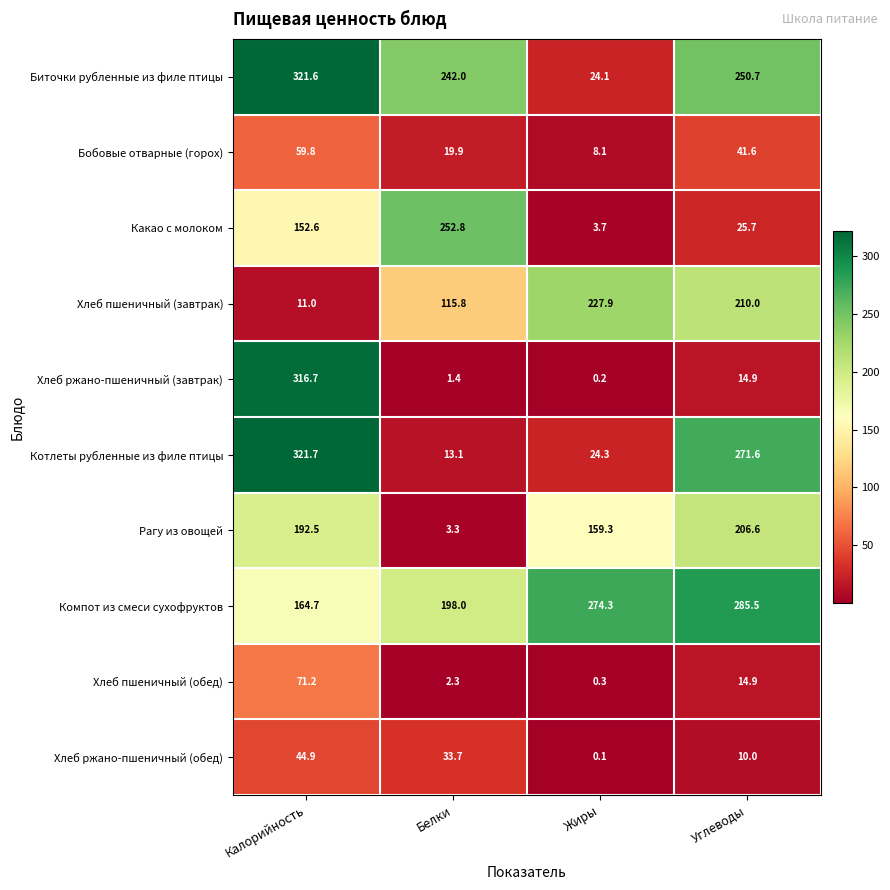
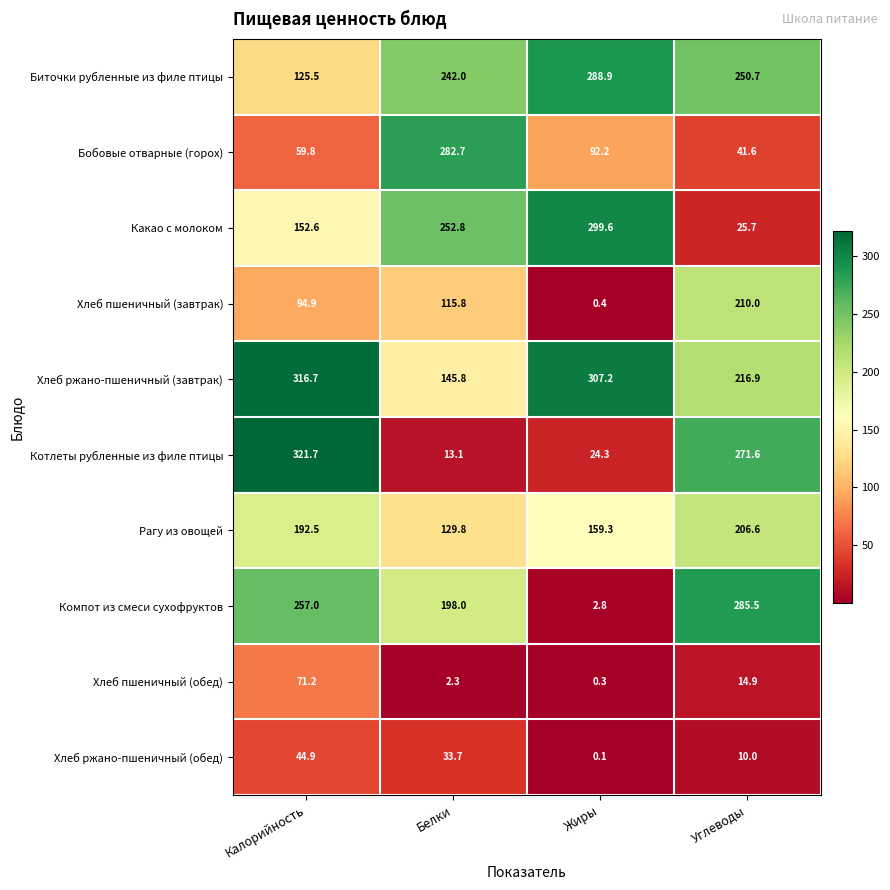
  {
    "Биточки рубленные из филе птицы": {
-     "Калорийность": 321.6,
+     "Калорийность": 125.5,
      "Белки": 242.0,
-     "Жиры": 24.1,
+     "Жиры": 288.9,
      "Углеводы": 250.7
    },
    "Бобовые отварные (горох)": {
      "Калорийность": 59.8,
-     "Белки": 19.9,
-     "Жиры": 8.1,
+     "Белки": 282.7,
+     "Жиры": 92.2,
      "Углеводы": 41.6
    },
    "Какао с молоком": {
      "Калорийность": 152.6,
      "Белки": 252.8,
-     "Жиры": 3.7,
+     "Жиры": 299.6,
      "Углеводы": 25.7
    },
    "Хлеб пшеничный (завтрак)": {
-     "Калорийность": 11.0,
+     "Калорийность": 94.9,
      "Белки": 115.8,
-     "Жиры": 227.9,
+     "Жиры": 0.4,
      "Углеводы": 210.0
    },
    "Хлеб ржано-пшеничный (завтрак)": {
      "Калорийность": 316.7,
-     "Белки": 1.4,
-     "Жиры": 0.2,
-     "Углеводы": 14.9
+     "Белки": 145.8,
+     "Жиры": 307.2,
+     "Углеводы": 216.9
    },
    "Котлеты рубленные из филе птицы": {
      "Калорийность": 321.7,
      "Белки": 13.1,
      "Жиры": 24.3,
      "Углеводы": 271.6
    },
    "Рагу из овощей": {
      "Калорийность": 192.5,
-     "Белки": 3.3,
+     "Белки": 129.8,
      "Жиры": 159.3,
      "Углеводы": 206.6
    },
    "Компот из смеси сухофруктов": {
-     "Калорийность": 164.7,
+     "Калорийность": 257.0,
      "Белки": 198.0,
-     "Жиры": 274.3,
+     "Жиры": 2.8,
      "Углеводы": 285.5
    },
    "Хлеб пшеничный (обед)": {
      "Калорийность": 71.2,
      "Белки": 2.3,
      "Жиры": 0.3,
      "Углеводы": 14.9
    },
    "Хлеб ржано-пшеничный (обед)": {
      "Калорийность": 44.9,
      "Белки": 33.7,
      "Жиры": 0.1,
      "Углеводы": 10.0
    }
  }
